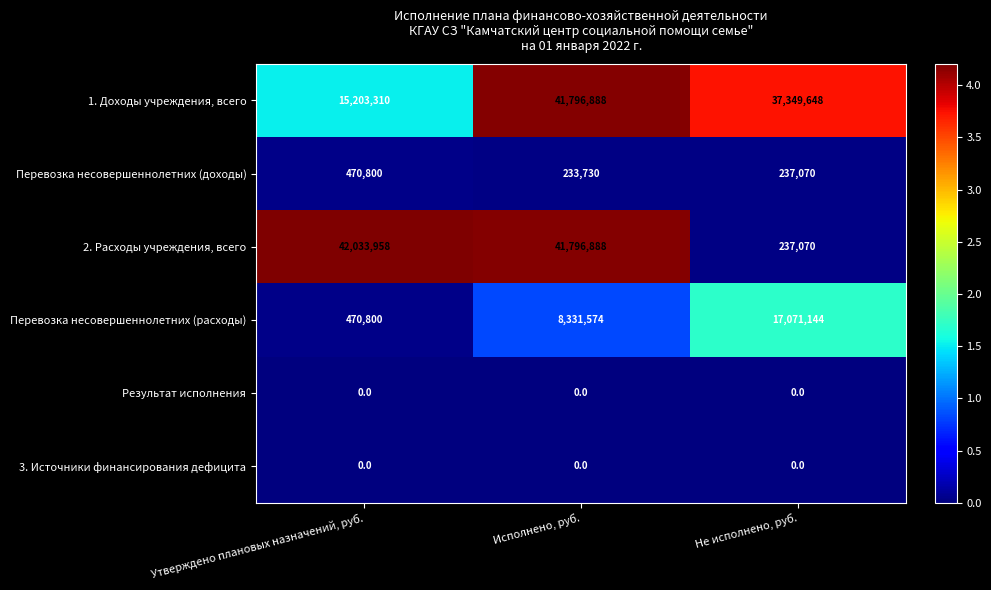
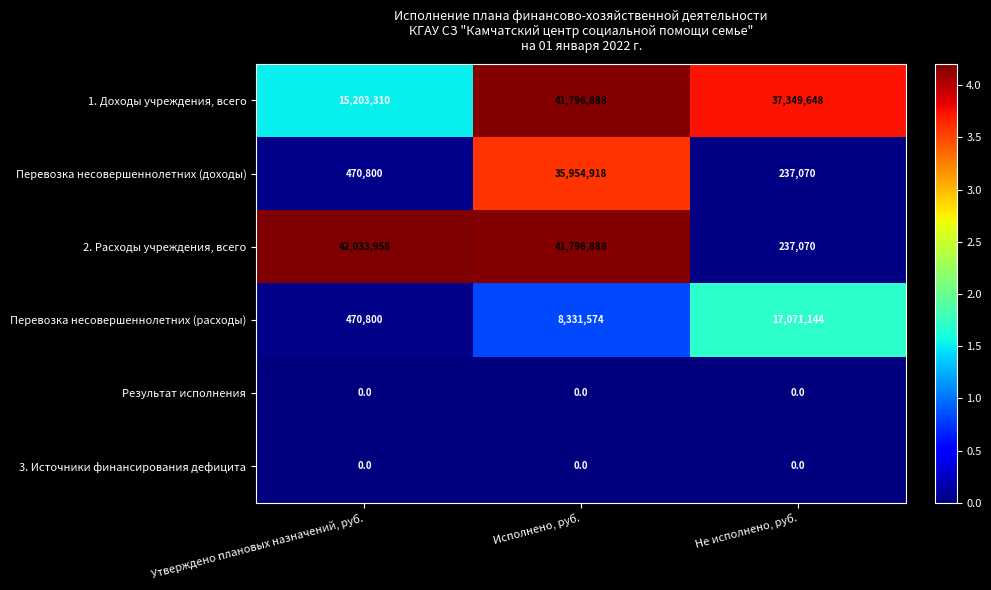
  {
    "1. Доходы учреждения, всего": {
      "Утверждено плановых назначений, руб.": "15,203,310",
      "Исполнено, руб.": "41,796,888",
      "Не исполнено, руб.": "37,349,648"
    },
    "Перевозка несовершеннолетних (доходы)": {
      "Утверждено плановых назначений, руб.": "470,800",
-     "Исполнено, руб.": "233,730",
+     "Исполнено, руб.": "35,954,918",
      "Не исполнено, руб.": "237,070"
    },
    "2. Расходы учреждения, всего": {
      "Утверждено плановых назначений, руб.": "42,033,958",
      "Исполнено, руб.": "41,796,888",
      "Не исполнено, руб.": "237,070"
    },
    "Перевозка несовершеннолетних (расходы)": {
      "Утверждено плановых назначений, руб.": "470,800",
      "Исполнено, руб.": "8,331,574",
      "Не исполнено, руб.": "17,071,144"
    },
    "Результат исполнения": {
      "Утверждено плановых назначений, руб.": "0.0",
      "Исполнено, руб.": "0.0",
      "Не исполнено, руб.": "0.0"
    },
    "3. Источники финансирования дефицита": {
      "Утверждено плановых назначений, руб.": "0.0",
      "Исполнено, руб.": "0.0",
      "Не исполнено, руб.": "0.0"
    }
  }
